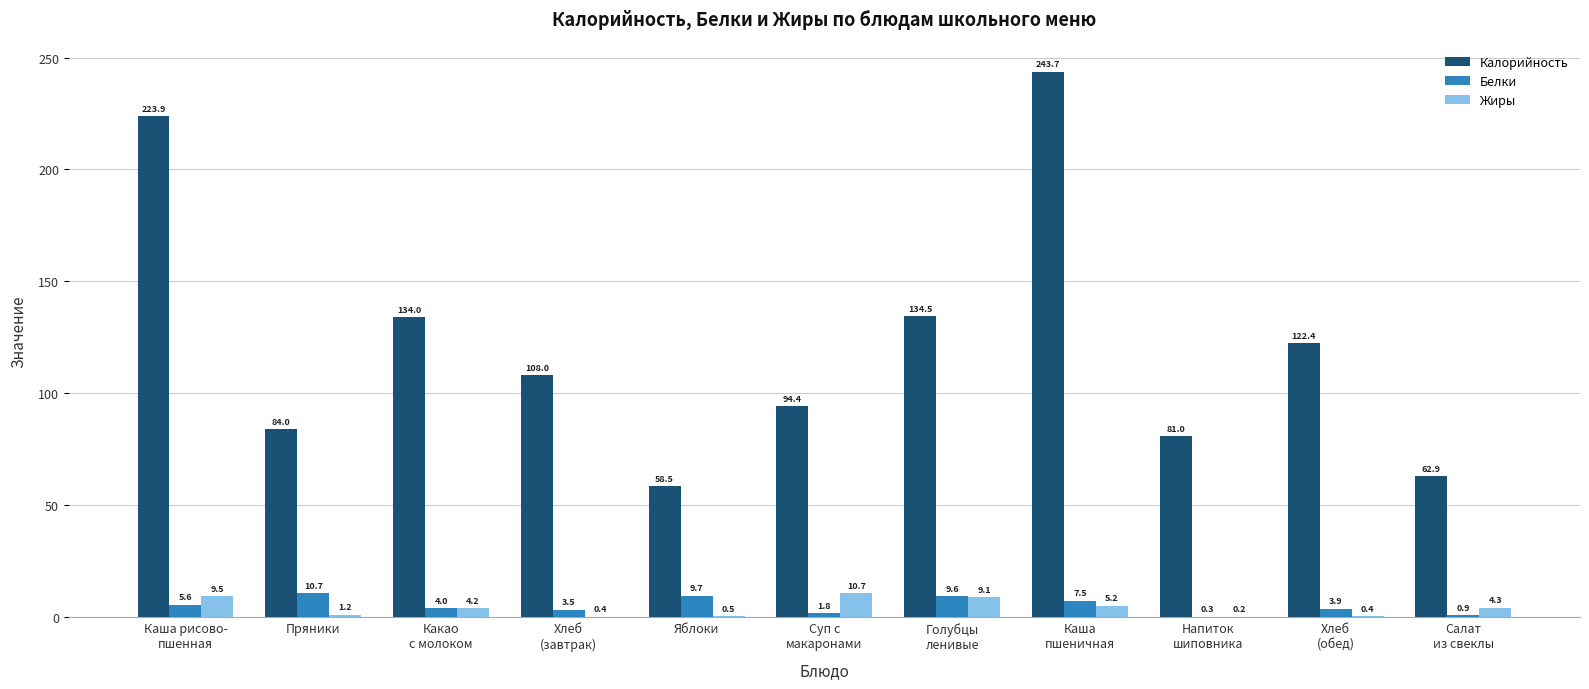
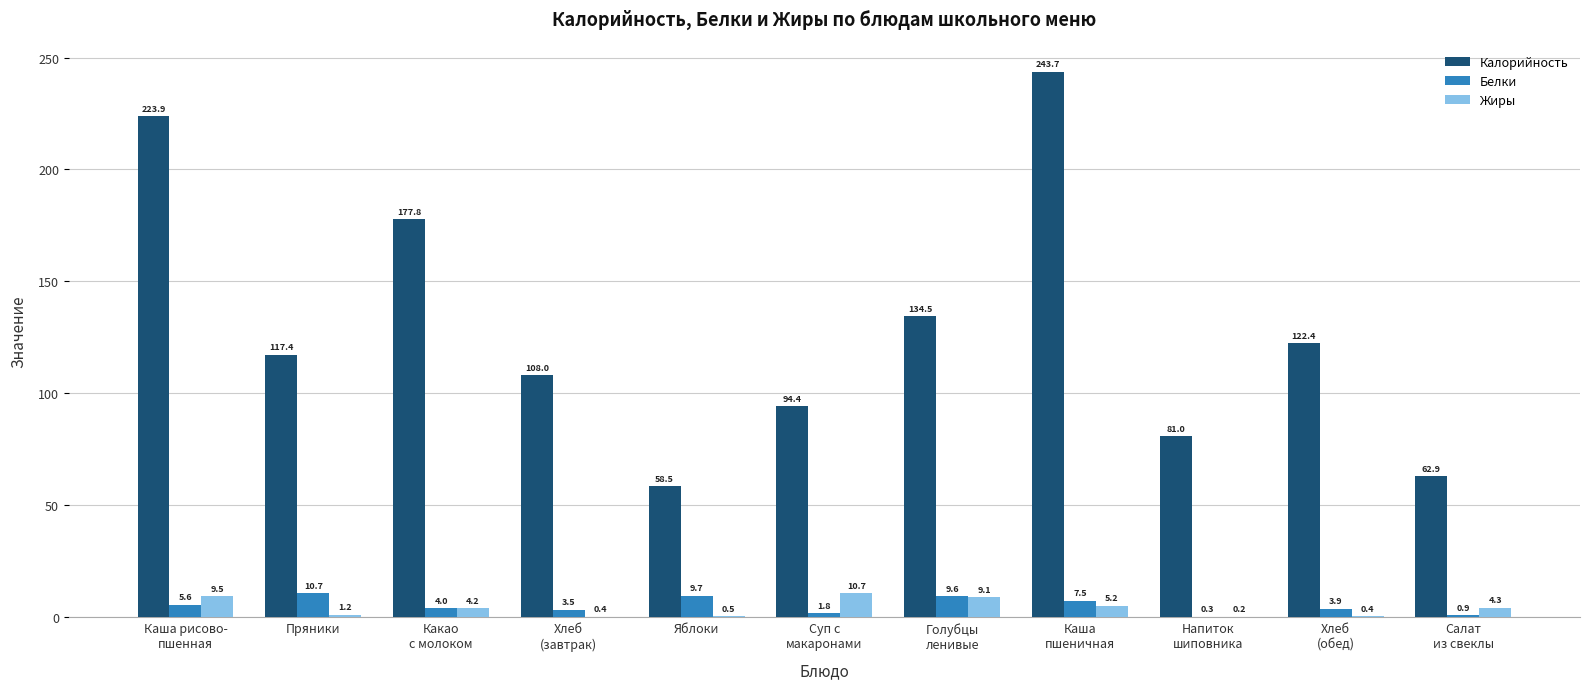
  {
    "Калорийность": {
      "Каша рисово- пшенная": 223.9,
-     "Пряники": 84.0,
-     "Какао с молоком": 134.0,
+     "Пряники": 117.4,
+     "Какао с молоком": 177.8,
      "Хлеб (завтрак)": 108.0,
      "Яблоки": 58.5,
      "Суп с макаронами": 94.4,
      "Голубцы ленивые": 134.5,
      "Каша пшеничная": 243.7,
      "Напиток шиповника": 81.0,
      "Хлеб (обед)": 122.4,
      "Салат из свеклы": 62.9
    },
    "Белки": {
      "Каша рисово- пшенная": 5.6,
      "Пряники": 10.7,
      "Какао с молоком": 4.0,
      "Хлеб (завтрак)": 3.5,
      "Яблоки": 9.7,
      "Суп с макаронами": 1.8,
      "Голубцы ленивые": 9.6,
      "Каша пшеничная": 7.5,
      "Напиток шиповника": 0.3,
      "Хлеб (обед)": 3.9,
      "Салат из свеклы": 0.9
    },
    "Жиры": {
      "Каша рисово- пшенная": 9.5,
      "Пряники": 1.2,
      "Какао с молоком": 4.2,
      "Хлеб (завтрак)": 0.4,
      "Яблоки": 0.5,
      "Суп с макаронами": 10.7,
      "Голубцы ленивые": 9.1,
      "Каша пшеничная": 5.2,
      "Напиток шиповника": 0.2,
      "Хлеб (обед)": 0.4,
      "Салат из свеклы": 4.3
    }
  }
